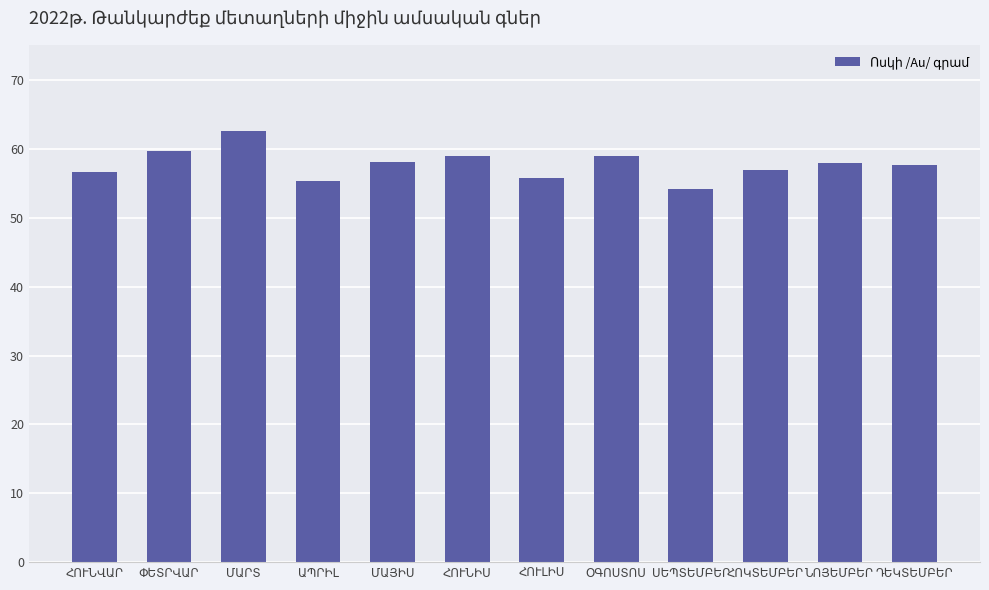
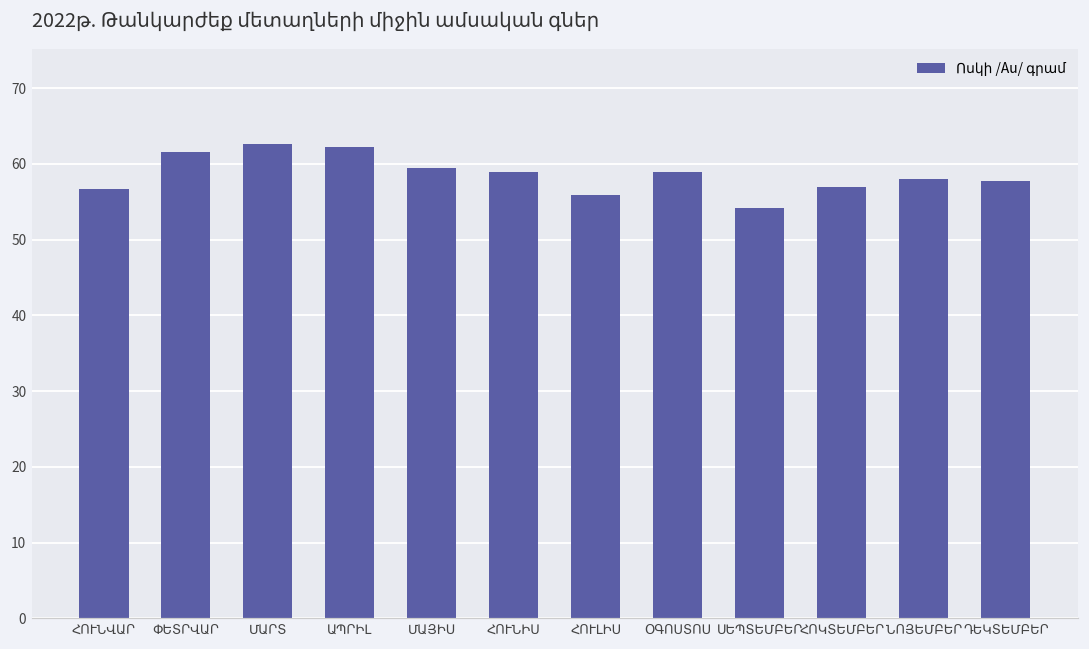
  {
    "ՀՈՒՆՎԱՐ": 57,
-   "ՓԵՏՐՎԱՐ": 60,
+   "ՓԵՏՐՎԱՐ": 62,
    "ՄԱՐՏ": 63,
-   "ԱՊՐԻԼ": 55,
-   "ՄԱՅԻՍ": 58,
+   "ԱՊՐԻԼ": 62,
+   "ՄԱՅԻՍ": 59,
    "ՀՈՒՆԻՍ": 59,
    "ՀՈՒԼԻՍ": 56,
    "ՕԳՈՍՏՈՍ": 59,
    "ՍԵՊՏԵՄԲԵՐ": 54,
    "ՀՈԿՏԵՄԲԵՐ": 57,
    "ՆՈՅԵՄԲԵՐ": 58,
    "ԴԵԿՏԵՄԲԵՐ": 58
  }
